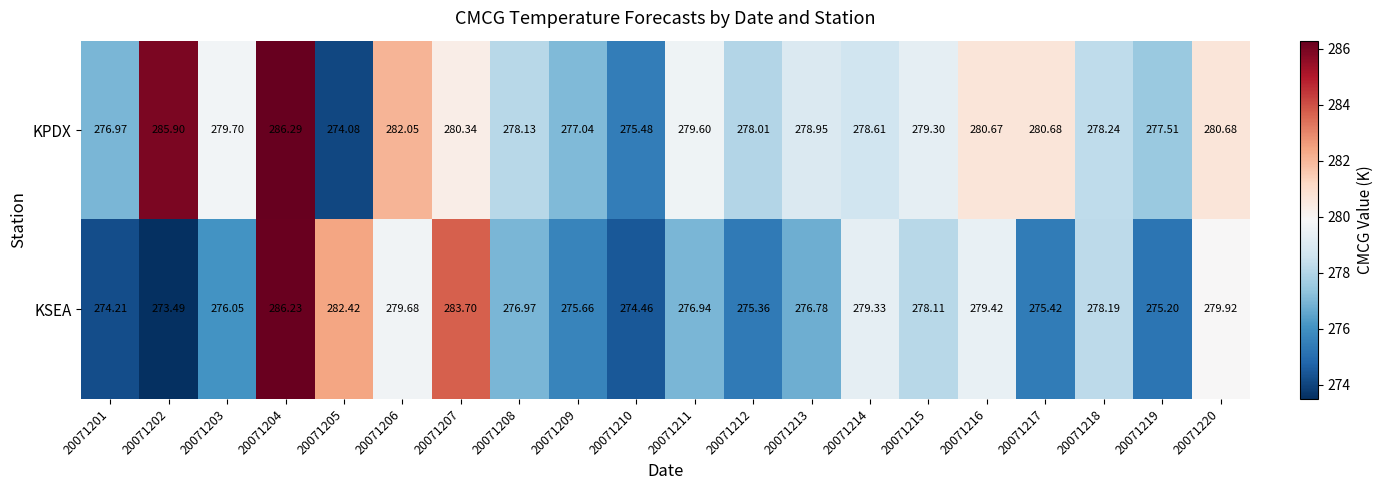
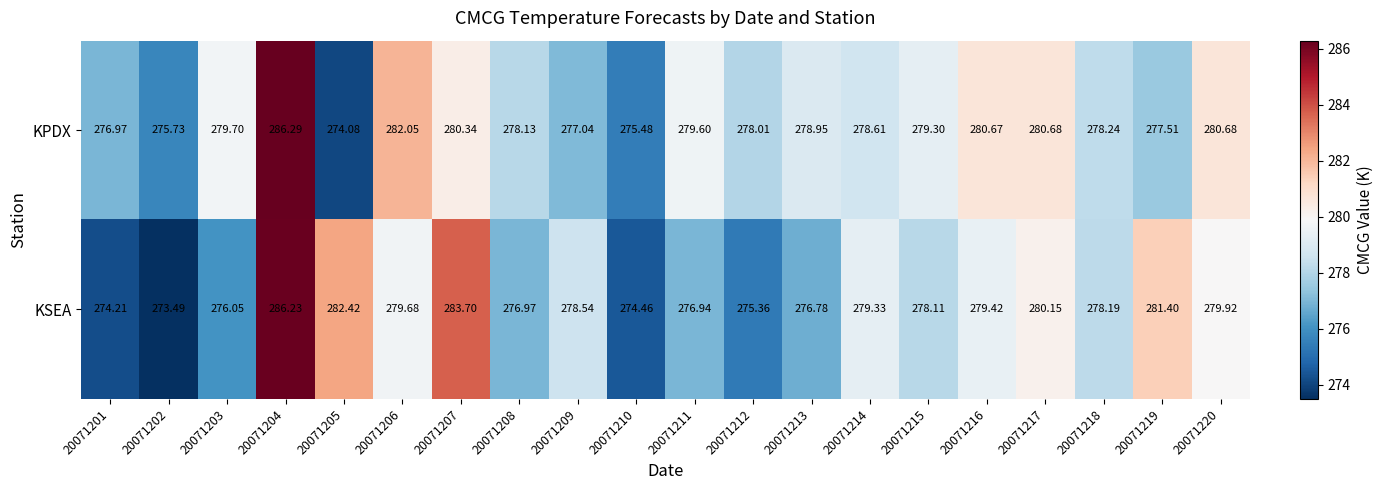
  {
    "KPDX": {
      "20071201": 276.97,
-     "20071202": 285.90,
+     "20071202": 275.73,
      "20071203": 279.70,
      "20071204": 286.29,
      "20071205": 274.08,
      "20071206": 282.05,
      "20071207": 280.34,
      "20071208": 278.13,
      "20071209": 277.04,
      "20071210": 275.48,
      "20071211": 279.60,
      "20071212": 278.01,
      "20071213": 278.95,
      "20071214": 278.61,
      "20071215": 279.30,
      "20071216": 280.67,
      "20071217": 280.68,
      "20071218": 278.24,
      "20071219": 277.51,
      "20071220": 280.68
    },
    "KSEA": {
      "20071201": 274.21,
      "20071202": 273.49,
      "20071203": 276.05,
      "20071204": 286.23,
      "20071205": 282.42,
      "20071206": 279.68,
      "20071207": 283.70,
      "20071208": 276.97,
-     "20071209": 275.66,
+     "20071209": 278.54,
      "20071210": 274.46,
      "20071211": 276.94,
      "20071212": 275.36,
      "20071213": 276.78,
      "20071214": 279.33,
      "20071215": 278.11,
      "20071216": 279.42,
-     "20071217": 275.42,
+     "20071217": 280.15,
      "20071218": 278.19,
-     "20071219": 275.20,
+     "20071219": 281.40,
      "20071220": 279.92
    }
  }
